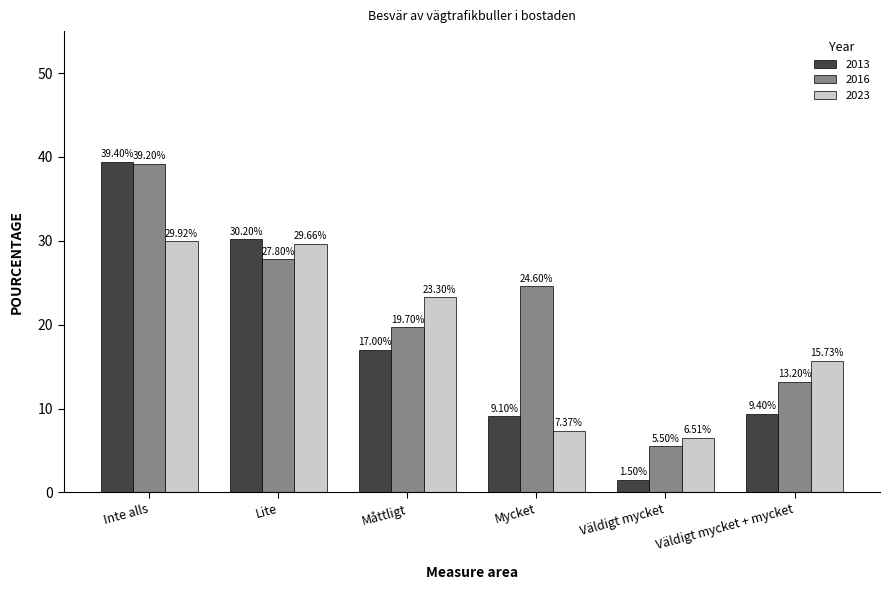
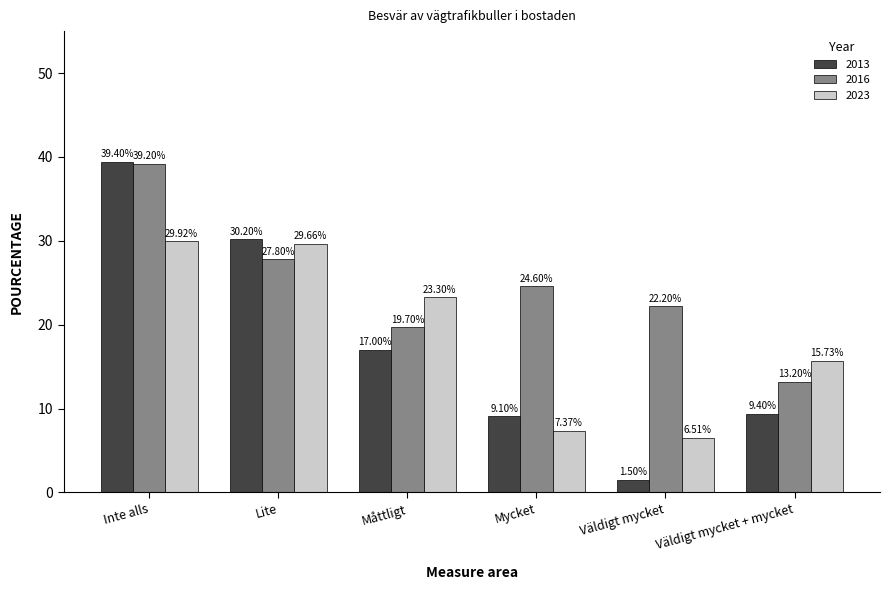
  {
    "2013": {
      "Inte alls": "39.40%",
      "Lite": "30.20%",
      "Måttligt": "17.00%",
      "Mycket": "9.10%",
      "Väldigt mycket": "1.50%",
      "Väldigt mycket + mycket": "9.40%"
    },
    "2016": {
      "Inte alls": "39.20%",
      "Lite": "27.80%",
      "Måttligt": "19.70%",
      "Mycket": "24.60%",
-     "Väldigt mycket": "5.50%",
+     "Väldigt mycket": "22.20%",
      "Väldigt mycket + mycket": "13.20%"
    },
    "2023": {
      "Inte alls": "29.92%",
      "Lite": "29.66%",
      "Måttligt": "23.30%",
      "Mycket": "7.37%",
      "Väldigt mycket": "6.51%",
      "Väldigt mycket + mycket": "15.73%"
    }
  }
